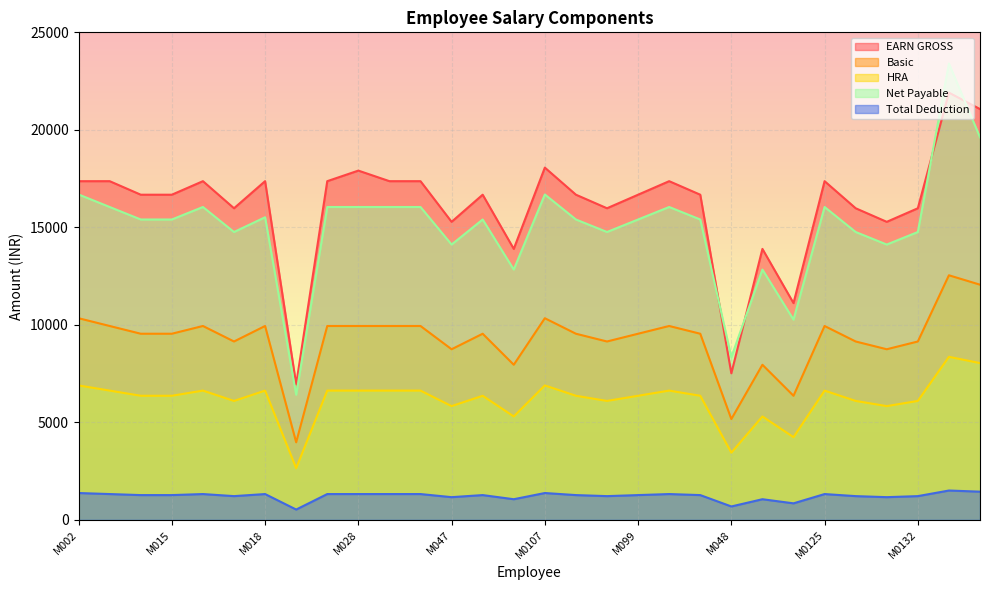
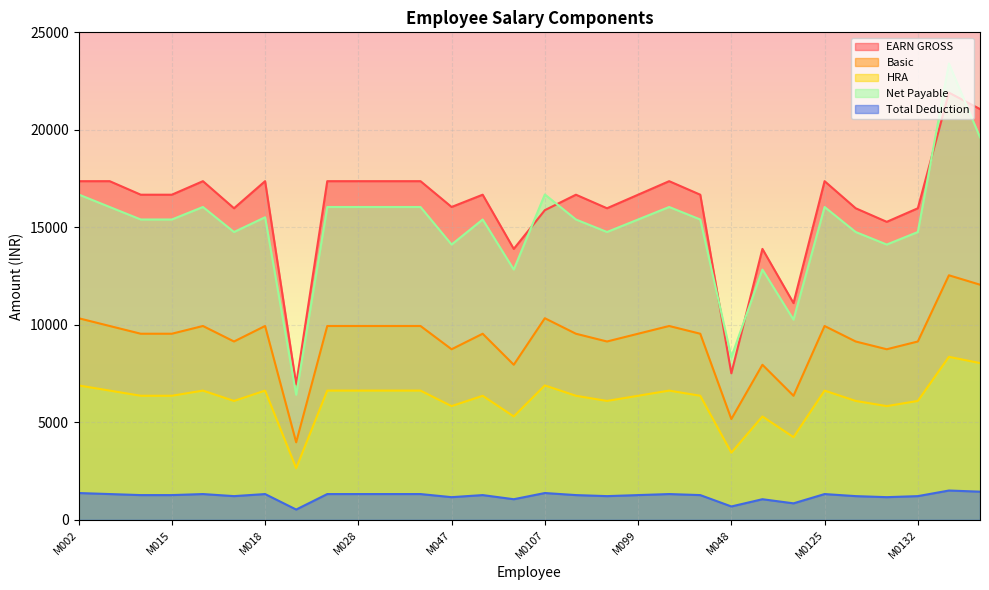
  {
    "EARN GROSS": {
      "M002": 17400,
      "M015": 16700,
      "M018": 17400,
-     "M028": 17900,
-     "M047": 15300,
-     "M0107": 18100,
+     "M028": 17400,
+     "M047": 16000,
+     "M0107": 15900,
      "M099": 16700,
      "M048": 7500,
      "M0125": 17400,
      "M0132": 16000
    },
    "Net Payable": {
      "M002": 16700,
      "M015": 15400,
      "M018": 15500,
      "M028": 16000,
      "M047": 14100,
      "M0107": 16700,
      "M099": 15400,
      "M048": 8300,
      "M0125": 16000,
      "M0132": 14800
    },
    "Total Deduction": {
      "M002": 1400,
      "M015": 1300,
      "M018": 1300,
      "M028": 1300,
      "M047": 1200,
      "M0107": 1400,
      "M099": 1300,
      "M048": 700,
      "M0125": 1300,
      "M0132": 1200
    }
  }
